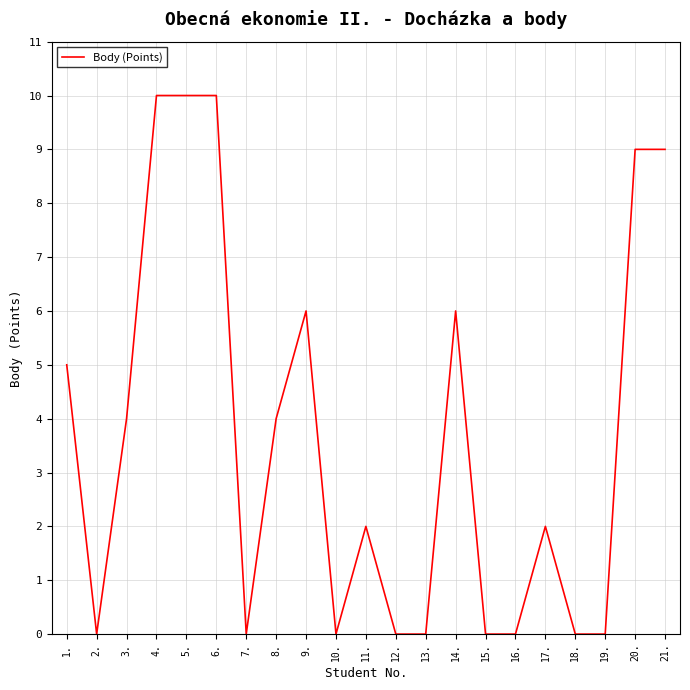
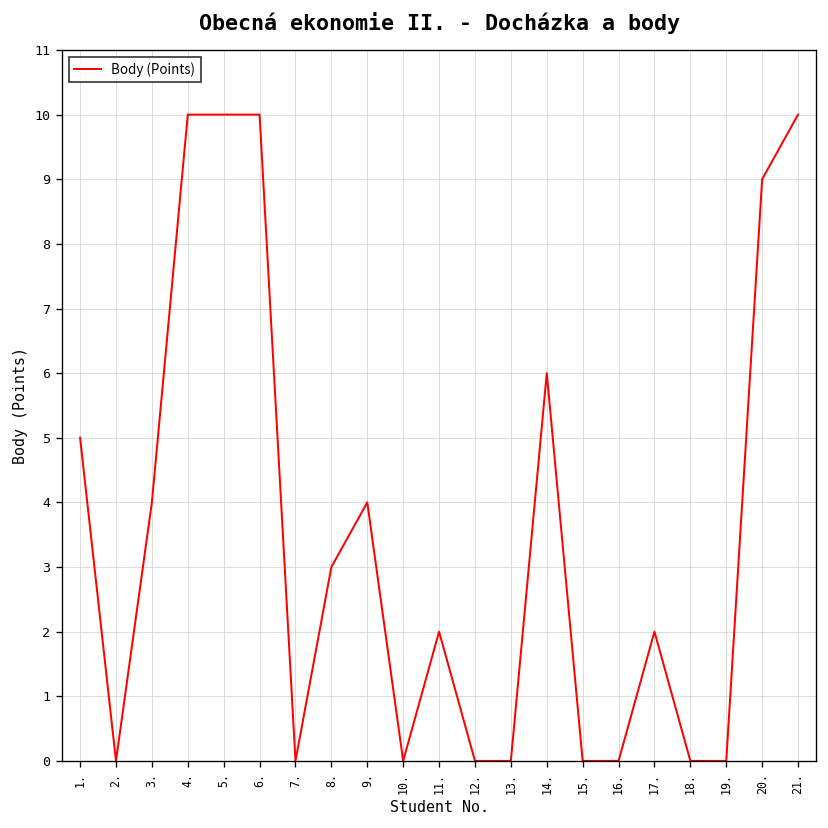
  {
    "1.": 5,
    "2.": 0,
    "3.": 4,
    "4.": 10,
    "5.": 10,
    "6.": 10,
    "7.": 0,
-   "8.": 4,
-   "9.": 6,
+   "8.": 3,
+   "9.": 4,
    "10.": 0,
    "11.": 2,
    "12.": 0,
    "13.": 0,
    "14.": 6,
    "15.": 0,
    "16.": 0,
    "17.": 2,
    "18.": 0,
    "19.": 0,
    "20.": 9,
-   "21.": 9
+   "21.": 10
  }
